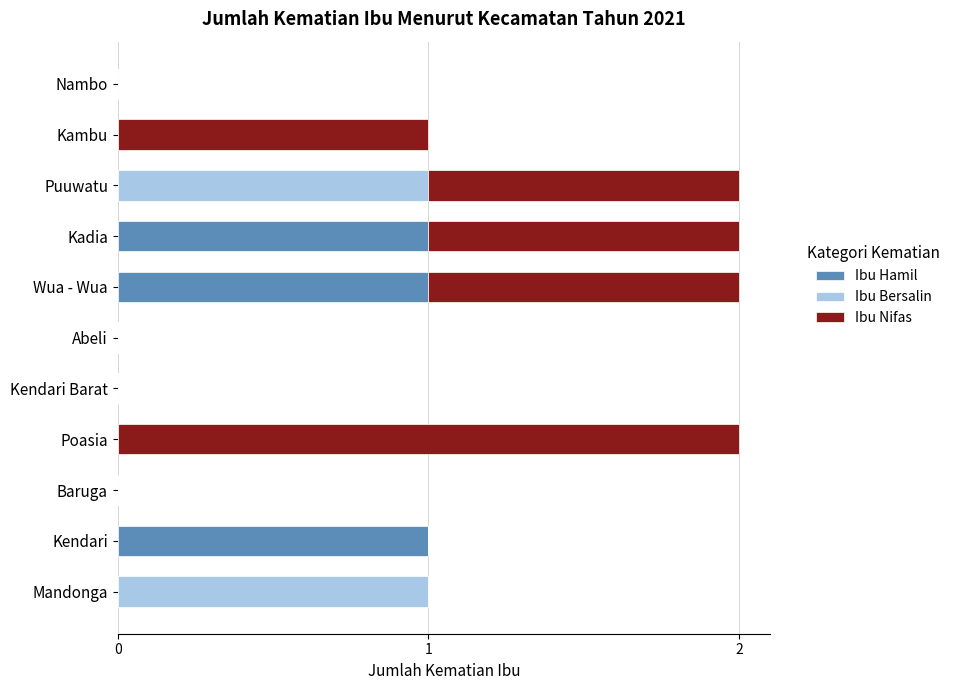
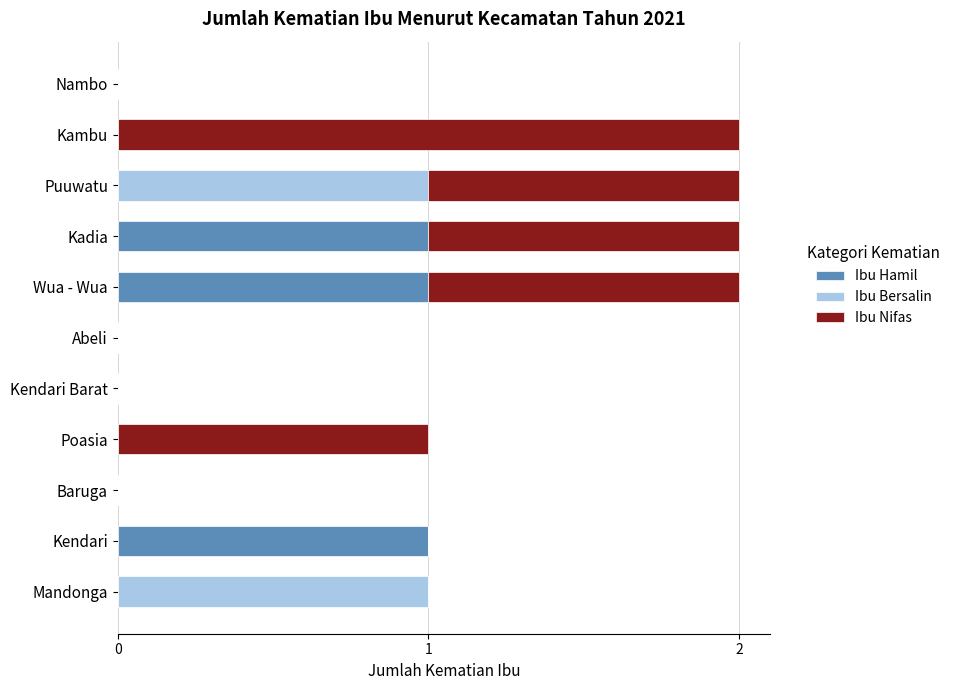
  {
    "Ibu Hamil": {
      "Nambo": 0,
      "Kambu": 0,
      "Puuwatu": 0,
      "Kadia": 1,
      "Wua - Wua": 1,
      "Abeli": 0,
      "Kendari Barat": 0,
      "Poasia": 0,
      "Baruga": 0,
      "Kendari": 1,
      "Mandonga": 0
    },
    "Ibu Nifas": {
-     "Kambu": 1,
-     "Poasia": 2
+     "Kambu": 2,
+     "Poasia": 1
    }
  }
